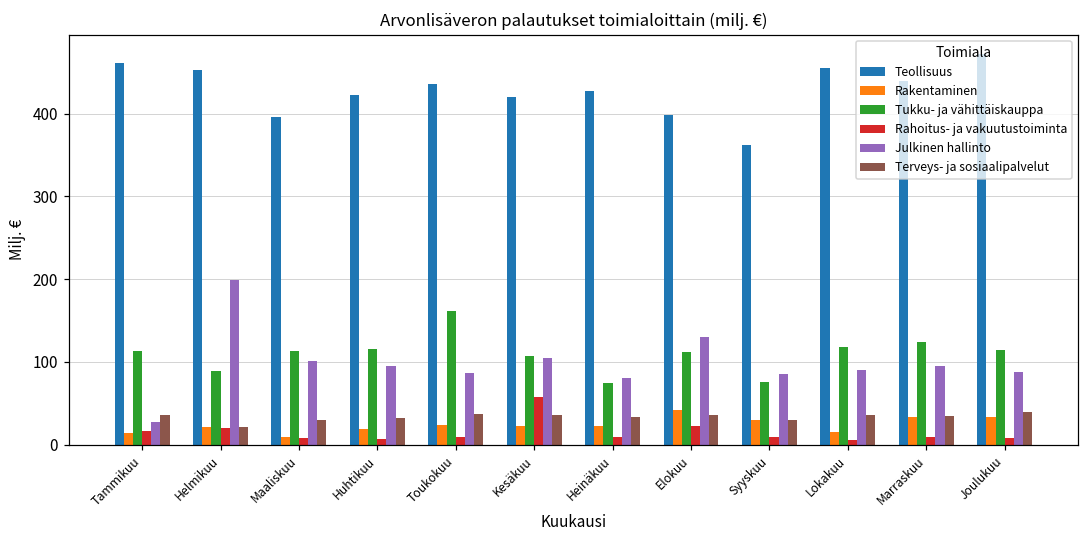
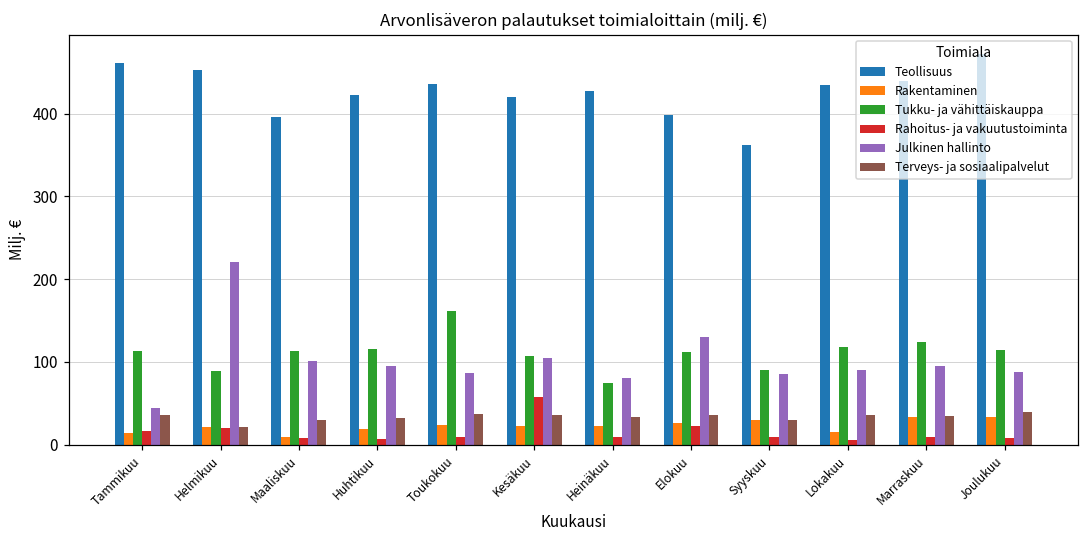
  {
    "Teollisuus": {
      "Tammikuu": 460,
      "Helmikuu": 450,
      "Maaliskuu": 400,
      "Huhtikuu": 420,
      "Toukokuu": 440,
      "Kesäkuu": 420,
      "Heinäkuu": 430,
      "Elokuu": 400,
      "Syyskuu": 360,
-     "Lokakuu": 460
+     "Lokakuu": 430
    },
    "Rakentaminen": {
      "Tammikuu": 10,
      "Helmikuu": 20,
      "Maaliskuu": 10,
      "Huhtikuu": 20,
      "Toukokuu": 20,
      "Kesäkuu": 20,
      "Heinäkuu": 20,
-     "Elokuu": 40,
+     "Elokuu": 30,
      "Syyskuu": 30,
      "Lokakuu": 20,
      "Marraskuu": 30,
      "Joulukuu": 30
    },
    "Tukku- ja vähittäiskauppa": {
      "Tammikuu": 110,
      "Helmikuu": 90,
      "Maaliskuu": 110,
      "Huhtikuu": 120,
      "Toukokuu": 160,
      "Kesäkuu": 110,
      "Heinäkuu": 70,
      "Elokuu": 110,
-     "Syyskuu": 80,
+     "Syyskuu": 90,
      "Lokakuu": 120,
      "Marraskuu": 120,
      "Joulukuu": 110
    },
    "Rahoitus- ja vakuutustoiminta": {
      "Tammikuu": 20,
      "Helmikuu": 20,
      "Maaliskuu": 10,
      "Huhtikuu": 10,
      "Toukokuu": 10,
      "Kesäkuu": 60,
      "Heinäkuu": 10,
      "Elokuu": 20,
      "Syyskuu": 10,
      "Lokakuu": 10,
      "Marraskuu": 10,
      "Joulukuu": 10
    },
    "Julkinen hallinto": {
-     "Tammikuu": 30,
-     "Helmikuu": 200,
+     "Tammikuu": 40,
+     "Helmikuu": 220,
      "Maaliskuu": 100,
      "Huhtikuu": 90,
      "Toukokuu": 90,
      "Kesäkuu": 100,
      "Heinäkuu": 80,
      "Elokuu": 130,
      "Syyskuu": 90,
      "Lokakuu": 90,
      "Marraskuu": 90,
      "Joulukuu": 90
    },
    "Terveys- ja sosiaalipalvelut": {
      "Tammikuu": 40,
      "Helmikuu": 20,
      "Maaliskuu": 30,
      "Huhtikuu": 30,
      "Toukokuu": 40,
      "Kesäkuu": 40,
      "Heinäkuu": 30,
      "Elokuu": 40,
      "Syyskuu": 30,
      "Lokakuu": 40,
      "Marraskuu": 30,
      "Joulukuu": 40
    }
  }
